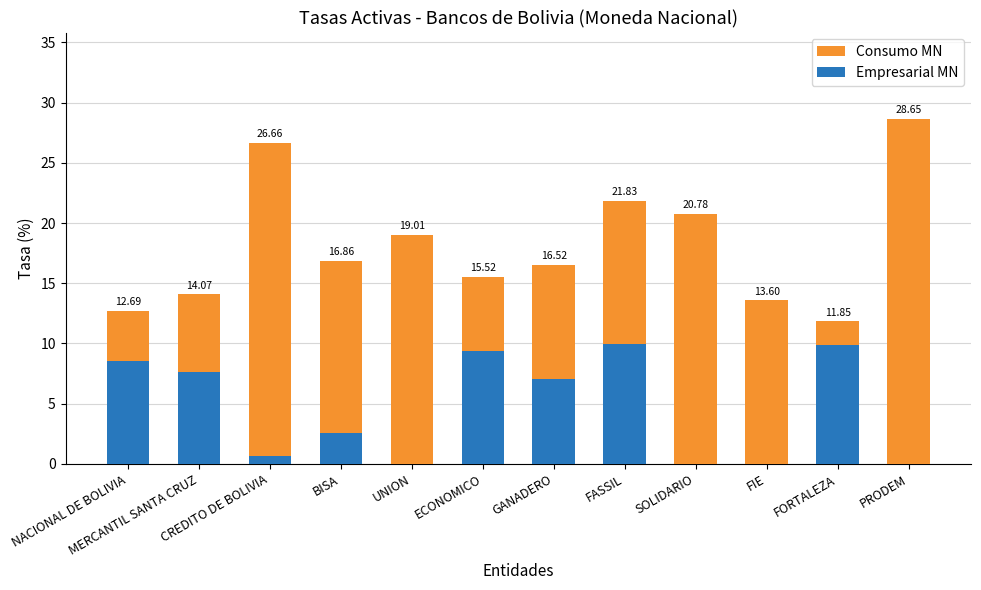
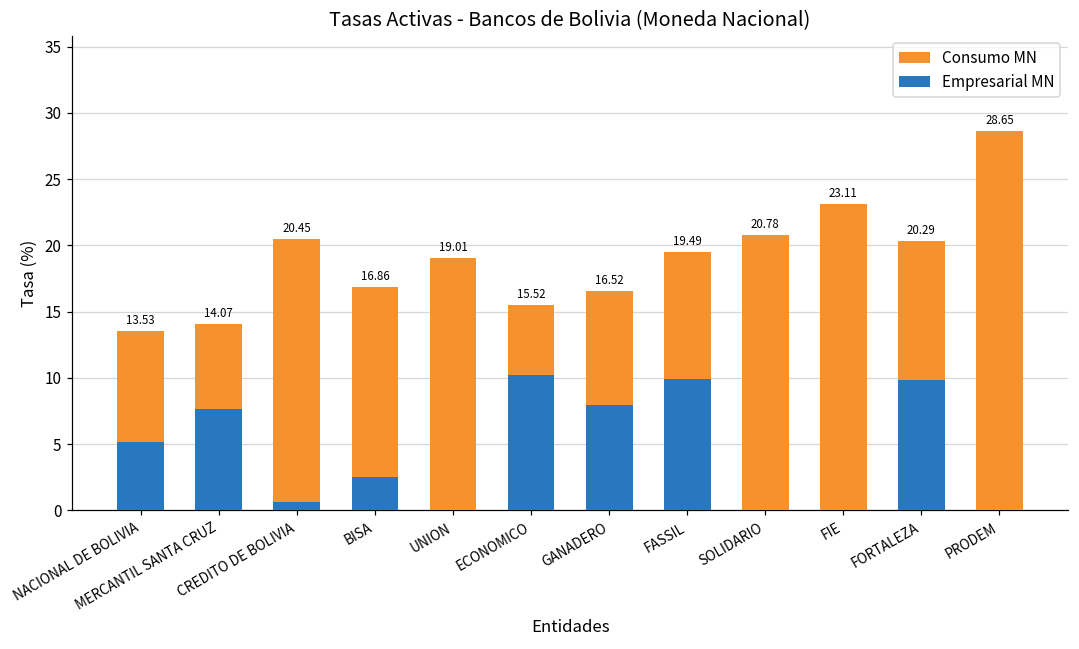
  {
    "Consumo MN": {
-     "NACIONAL DE BOLIVIA": 12.69,
+     "NACIONAL DE BOLIVIA": 13.53,
      "MERCANTIL SANTA CRUZ": 14.07,
-     "CREDITO DE BOLIVIA": 26.66,
+     "CREDITO DE BOLIVIA": 20.45,
      "BISA": 16.86,
      "UNION": 19.01,
      "ECONOMICO": 15.52,
      "GANADERO": 16.52,
-     "FASSIL": 21.83,
+     "FASSIL": 19.49,
      "SOLIDARIO": 20.78,
-     "FIE": 13.60,
-     "FORTALEZA": 11.85,
+     "FIE": 23.11,
+     "FORTALEZA": 20.29,
      "PRODEM": 28.65
    },
    "Empresarial MN": {
-     "NACIONAL DE BOLIVIA": 8.5,
+     "NACIONAL DE BOLIVIA": 5.2,
      "UNION": 0.0,
-     "ECONOMICO": 9.4,
-     "GANADERO": 7.0,
+     "ECONOMICO": 10.3,
+     "GANADERO": 7.9,
      "SOLIDARIO": 0.0,
      "FIE": 0.0,
      "PRODEM": 0.0
    }
  }
